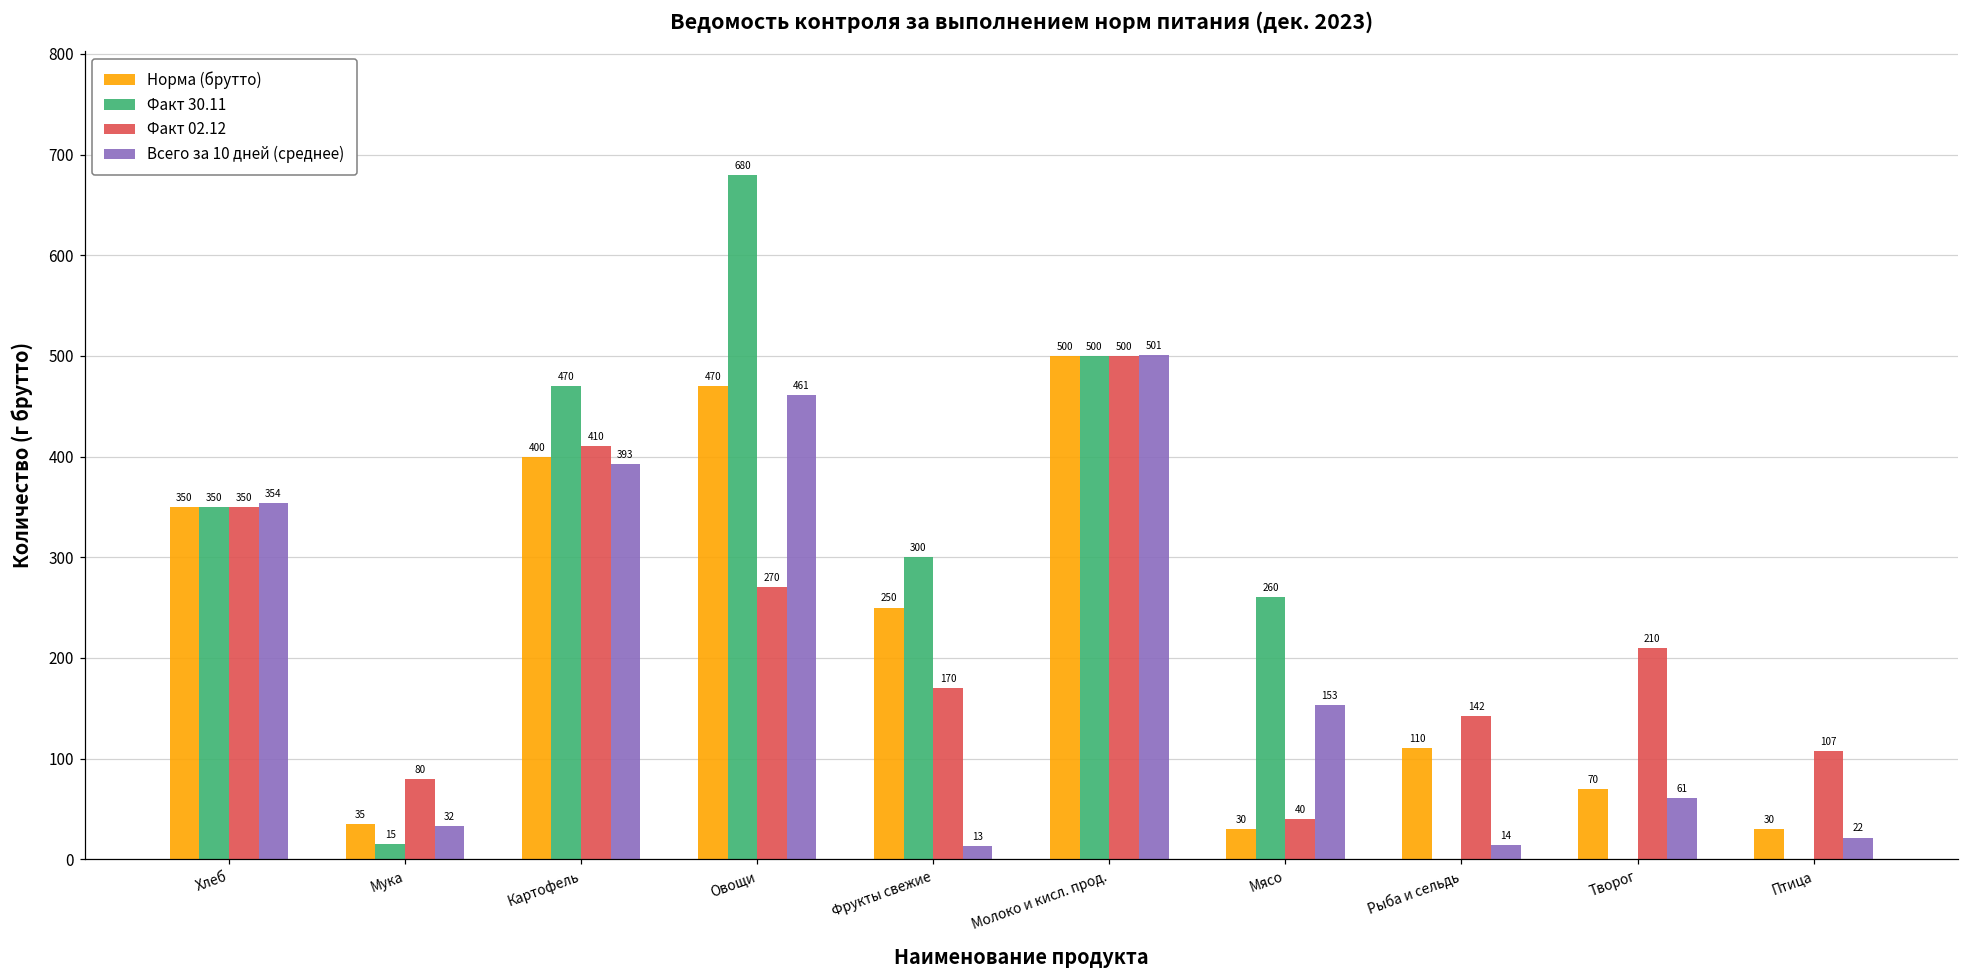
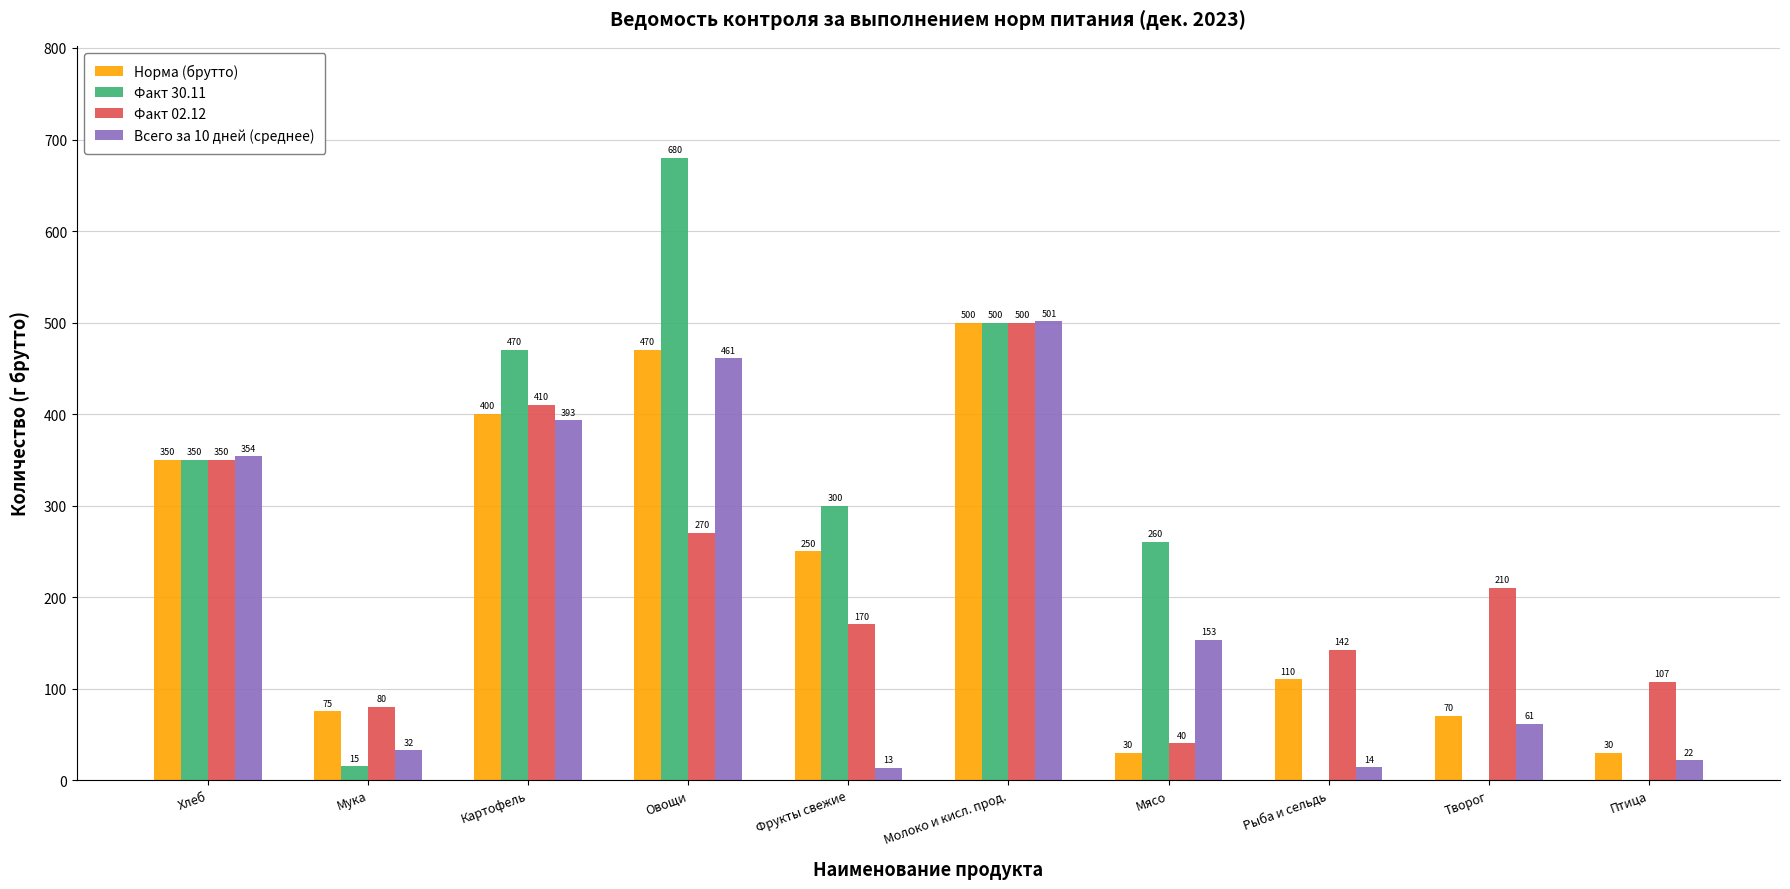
  {
    "Норма (брутто)": {
      "Хлеб": 350,
-     "Мука": 35,
+     "Мука": 75,
      "Картофель": 400,
      "Овощи": 470,
      "Фрукты свежие": 250,
      "Молоко и кисл. прод.": 500,
      "Мясо": 30,
      "Рыба и сельдь": 110,
      "Творог": 70,
      "Птица": 30
    },
    "Факт 30.11": {
      "Хлеб": 350,
      "Мука": 15,
      "Картофель": 470,
      "Овощи": 680,
      "Фрукты свежие": 300,
      "Молоко и кисл. прод.": 500,
      "Мясо": 260
    },
    "Факт 02.12": {
      "Хлеб": 350,
      "Мука": 80,
      "Картофель": 410,
      "Овощи": 270,
      "Фрукты свежие": 170,
      "Молоко и кисл. прод.": 500,
      "Мясо": 40,
      "Рыба и сельдь": 142,
      "Творог": 210,
      "Птица": 107
    },
    "Всего за 10 дней (среднее)": {
      "Хлеб": 354,
      "Мука": 32,
      "Картофель": 393,
      "Овощи": 461,
      "Фрукты свежие": 13,
      "Молоко и кисл. прод.": 501,
      "Мясо": 153,
      "Рыба и сельдь": 14,
      "Творог": 61,
      "Птица": 22
    }
  }
